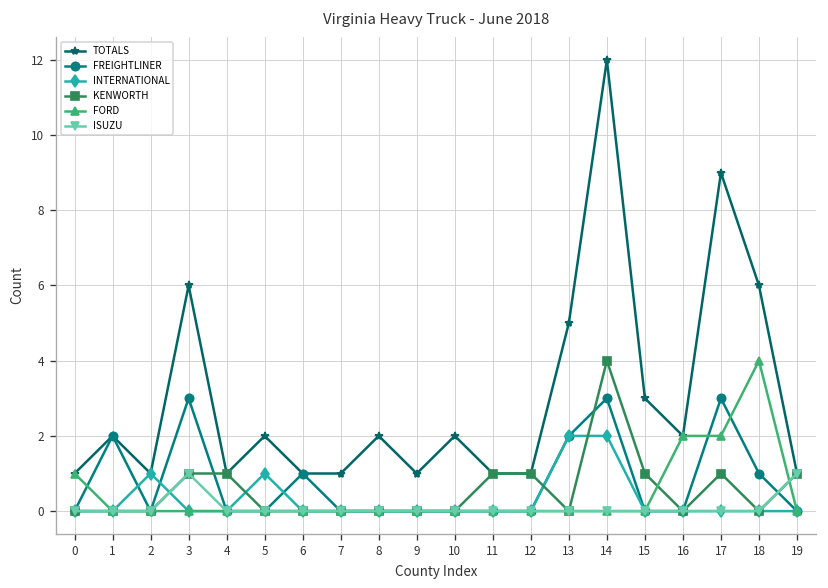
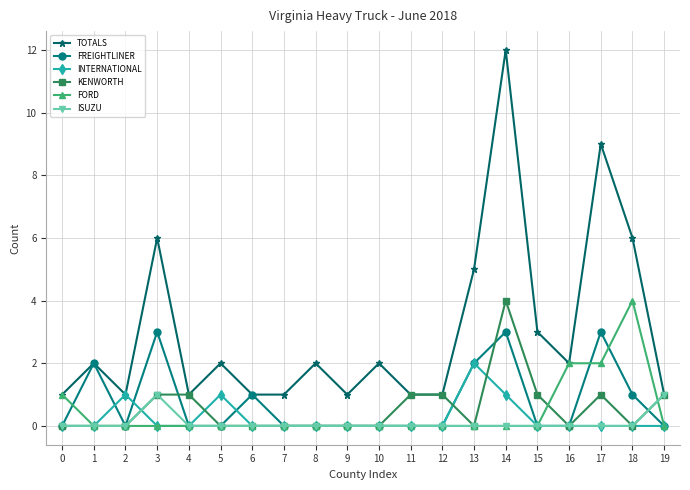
  {
    "INTERNATIONAL": {
      "5": 1,
-     "14": 2
+     "14": 1
    }
  }
